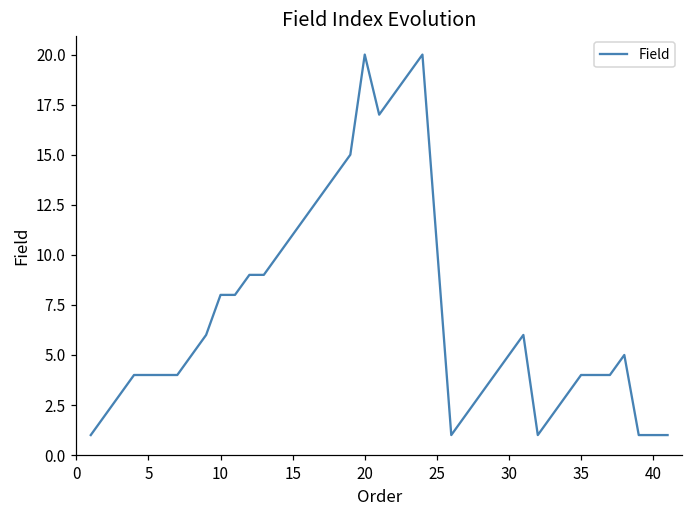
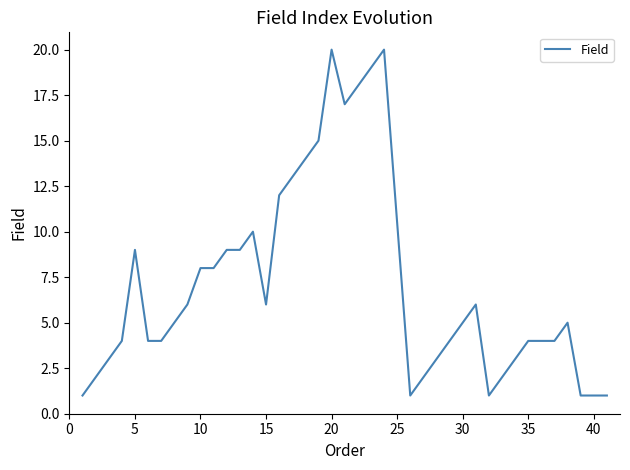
  {
-   "5": 4,
+   "5": 9,
    "10": 8,
-   "15": 11,
+   "15": 6,
    "20": 20,
    "30": 5,
    "35": 4,
    "40": 1
  }
